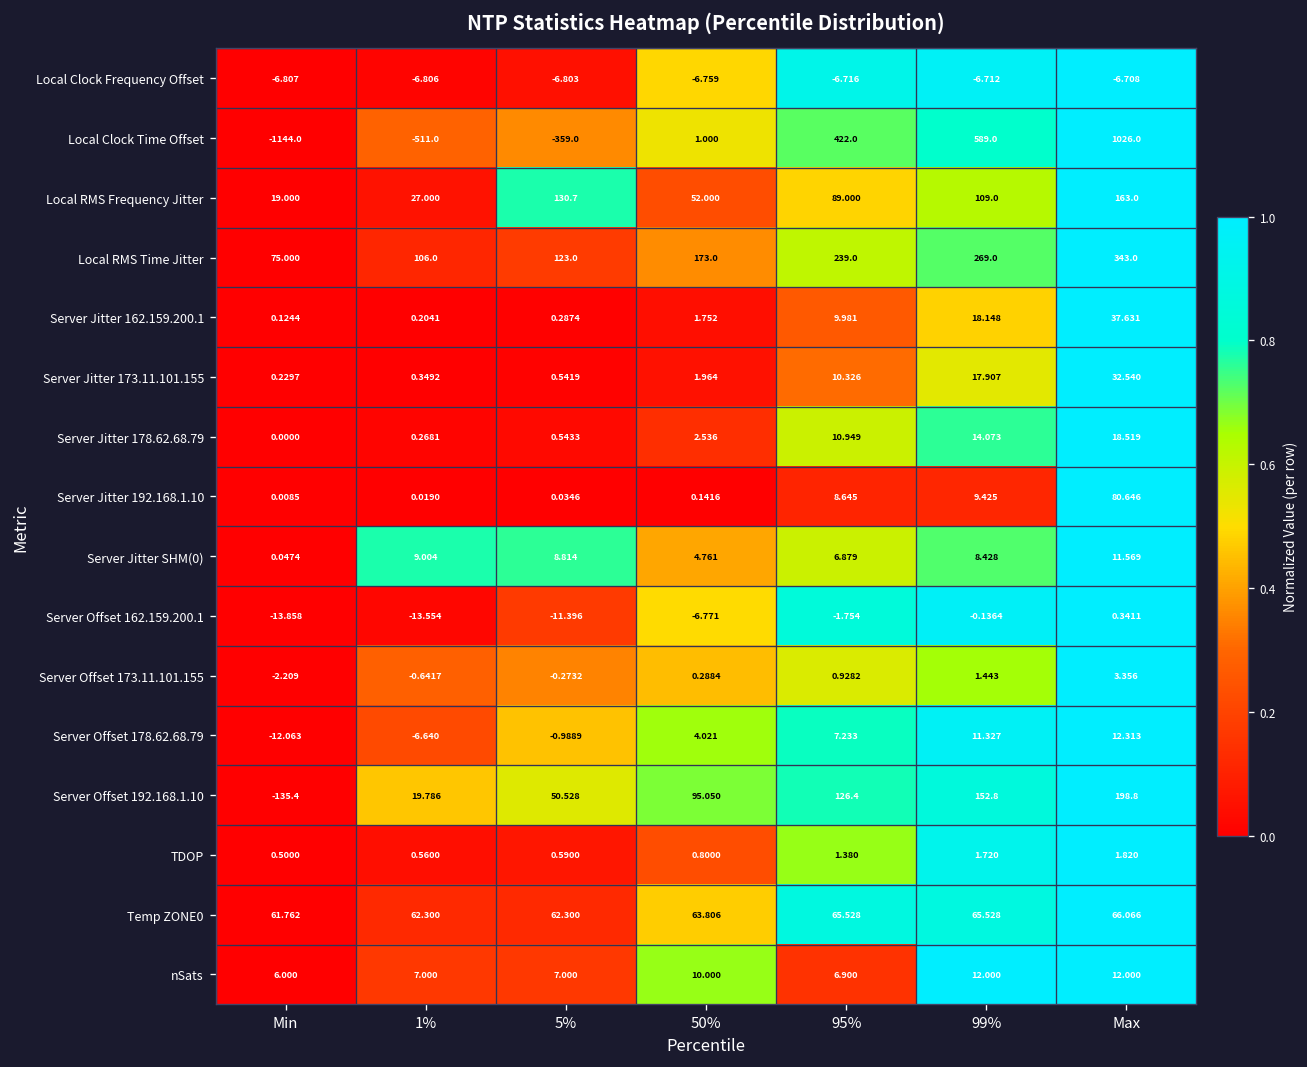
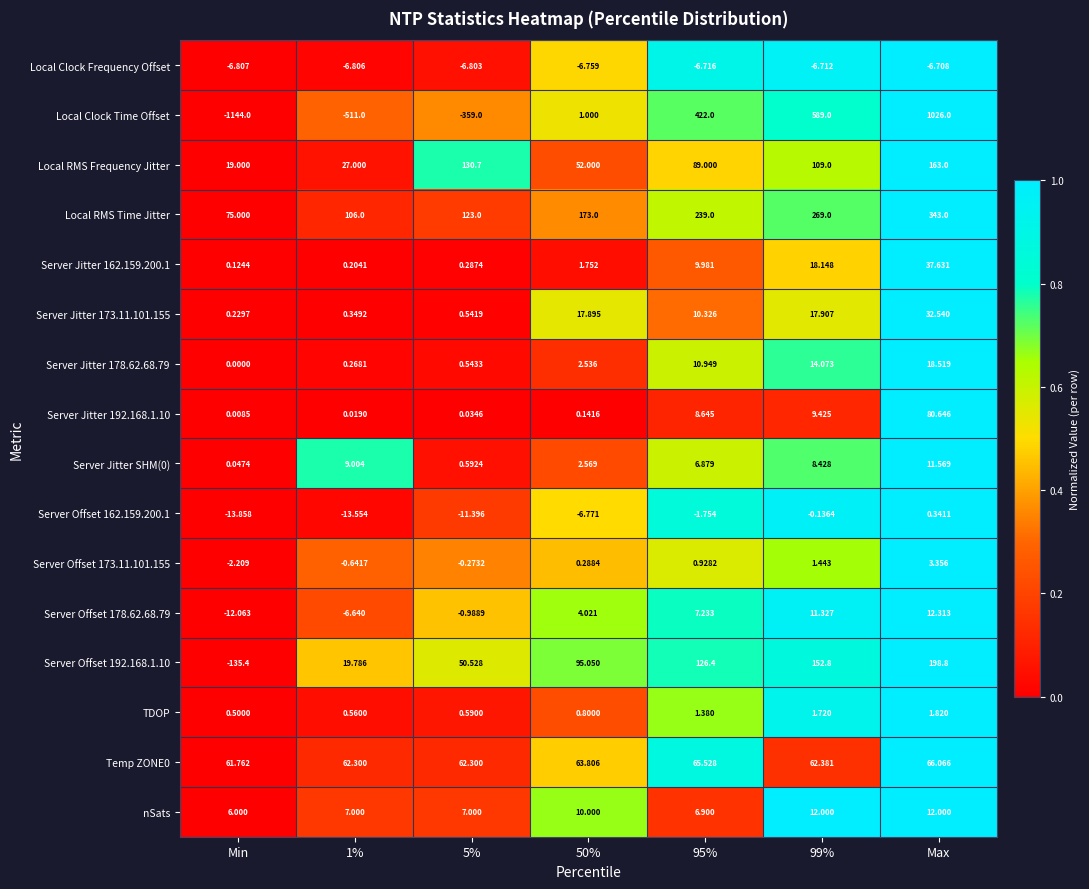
  {
    "Local Clock Frequency Offset": {
      "Min": -6.807,
      "1%": -6.806,
      "5%": -6.803,
      "50%": -6.759,
      "95%": -6.716,
      "99%": -6.712,
      "Max": -6.708
    },
    "Local Clock Time Offset": {
      "Min": -1144.0,
      "1%": -511.0,
      "5%": -359.0,
      "50%": 1.000,
      "95%": 422.0,
      "99%": 589.0,
      "Max": 1026.0
    },
    "Local RMS Frequency Jitter": {
      "Min": 19.000,
      "1%": 27.000,
      "5%": 130.7,
      "50%": 52.000,
      "95%": 89.000,
      "99%": 109.0,
      "Max": 163.0
    },
    "Local RMS Time Jitter": {
      "Min": 75.000,
      "1%": 106.0,
      "5%": 123.0,
      "50%": 173.0,
      "95%": 239.0,
      "99%": 269.0,
      "Max": 343.0
    },
    "Server Jitter 162.159.200.1": {
      "Min": 0.1244,
      "1%": 0.2041,
      "5%": 0.2874,
      "50%": 1.752,
      "95%": 9.981,
      "99%": 18.148,
      "Max": 37.631
    },
    "Server Jitter 173.11.101.155": {
      "Min": 0.2297,
      "1%": 0.3492,
      "5%": 0.5419,
-     "50%": 1.964,
+     "50%": 17.895,
      "95%": 10.326,
      "99%": 17.907,
      "Max": 32.540
    },
    "Server Jitter 178.62.68.79": {
      "Min": 0.0000,
      "1%": 0.2681,
      "5%": 0.5433,
      "50%": 2.536,
      "95%": 10.949,
      "99%": 14.073,
      "Max": 18.519
    },
    "Server Jitter 192.168.1.10": {
      "Min": 0.0085,
      "1%": 0.0190,
      "5%": 0.0346,
      "50%": 0.1416,
      "95%": 8.645,
      "99%": 9.425,
      "Max": 80.646
    },
    "Server Jitter SHM(0)": {
      "Min": 0.0474,
      "1%": 9.004,
-     "5%": 8.814,
-     "50%": 4.761,
+     "5%": 0.5924,
+     "50%": 2.569,
      "95%": 6.879,
      "99%": 8.428,
      "Max": 11.569
    },
    "Server Offset 162.159.200.1": {
      "Min": -13.858,
      "1%": -13.554,
      "5%": -11.396,
      "50%": -6.771,
      "95%": -1.754,
      "99%": -0.1364,
      "Max": 0.3411
    },
    "Server Offset 173.11.101.155": {
      "Min": -2.209,
      "1%": -0.6417,
      "5%": -0.2732,
      "50%": 0.2884,
      "95%": 0.9282,
      "99%": 1.443,
      "Max": 3.356
    },
    "Server Offset 178.62.68.79": {
      "Min": -12.063,
      "1%": -6.640,
      "5%": -0.9889,
      "50%": 4.021,
      "95%": 7.233,
      "99%": 11.327,
      "Max": 12.313
    },
    "Server Offset 192.168.1.10": {
      "Min": -135.4,
      "1%": 19.786,
      "5%": 50.528,
      "50%": 95.050,
      "95%": 126.4,
      "99%": 152.8,
      "Max": 198.8
    },
    "TDOP": {
      "Min": 0.5000,
      "1%": 0.5600,
      "5%": 0.5900,
      "50%": 0.8000,
      "95%": 1.380,
      "99%": 1.720,
      "Max": 1.820
    },
    "Temp ZONE0": {
      "Min": 61.762,
      "1%": 62.300,
      "5%": 62.300,
      "50%": 63.806,
      "95%": 65.528,
-     "99%": 65.528,
+     "99%": 62.381,
      "Max": 66.066
    },
    "nSats": {
      "Min": 6.000,
      "1%": 7.000,
      "5%": 7.000,
      "50%": 10.000,
      "95%": 6.900,
      "99%": 12.000,
      "Max": 12.000
    }
  }
